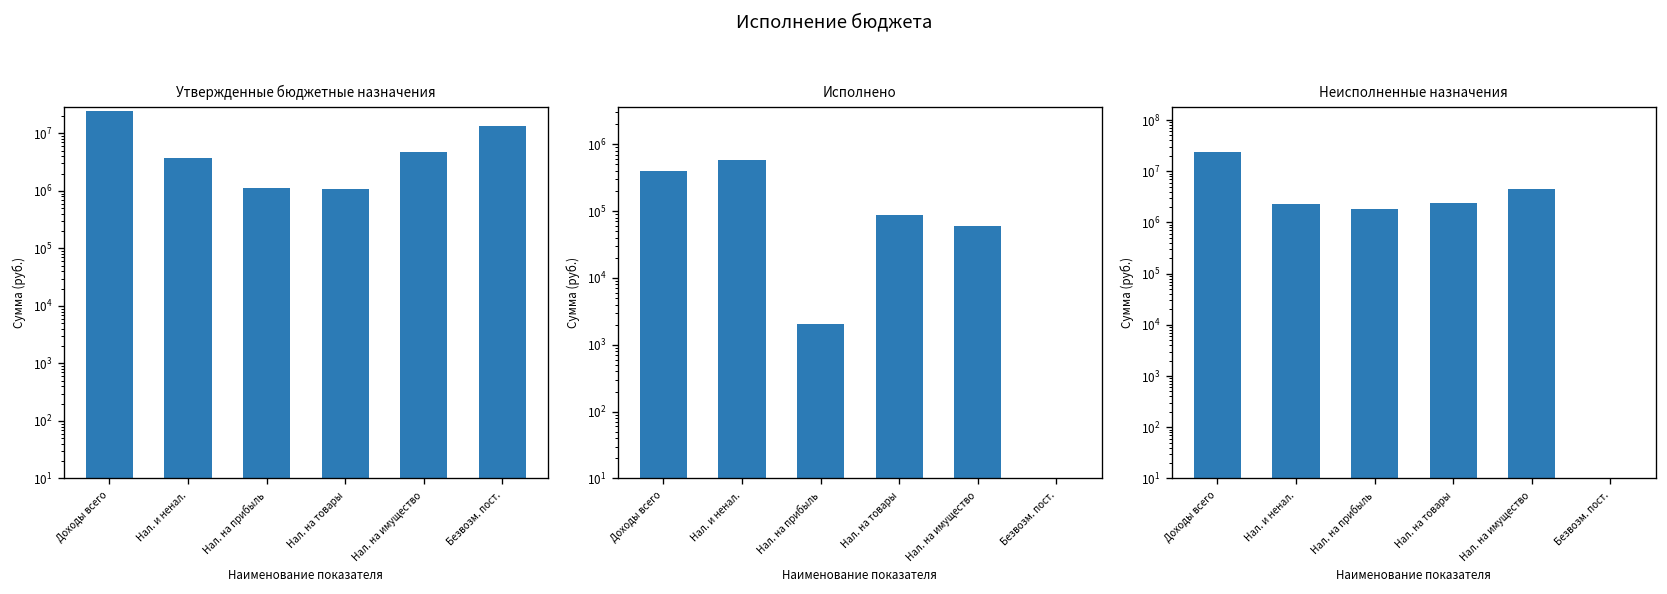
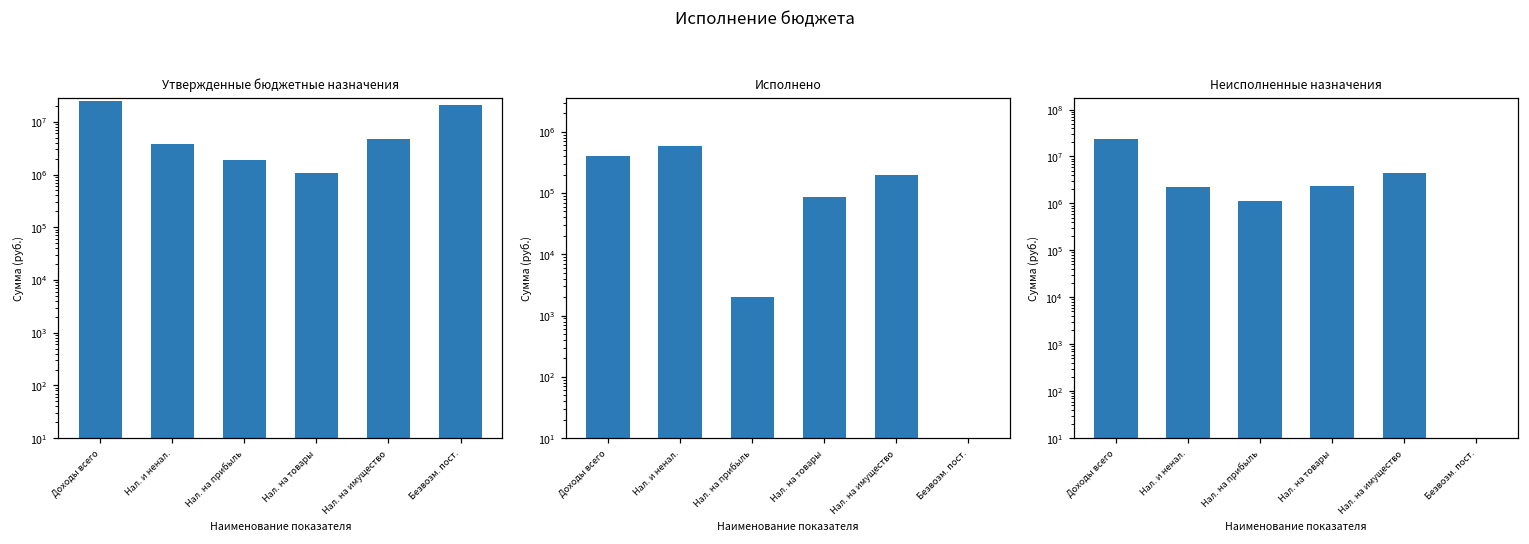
  {
    "Утвержденные бюджетные назначения": {
      "Доходы всего": 20000000,
      "Нал. и ненал.": 4000000,
-     "Нал. на прибыль": 1100000,
+     "Нал. на прибыль": 1900000,
      "Нал. на товары": 1100000,
      "Нал. на имущество": 5000000,
-     "Безвозм. пост.": 14000000
+     "Безвозм. пост.": 21000000
    },
    "Исполнено": {
      "Доходы всего": 400000,
      "Нал. и ненал.": 600000,
      "Нал. на прибыль": 2000,
      "Нал. на товары": 90000,
-     "Нал. на имущество": 60000
+     "Нал. на имущество": 190000
    },
    "Неисполненные назначения": {
      "Доходы всего": 20000000,
      "Нал. и ненал.": 2000000,
-     "Нал. на прибыль": 1800000,
+     "Нал. на прибыль": 1200000,
      "Нал. на товары": 2000000,
      "Нал. на имущество": 5000000
    }
  }
